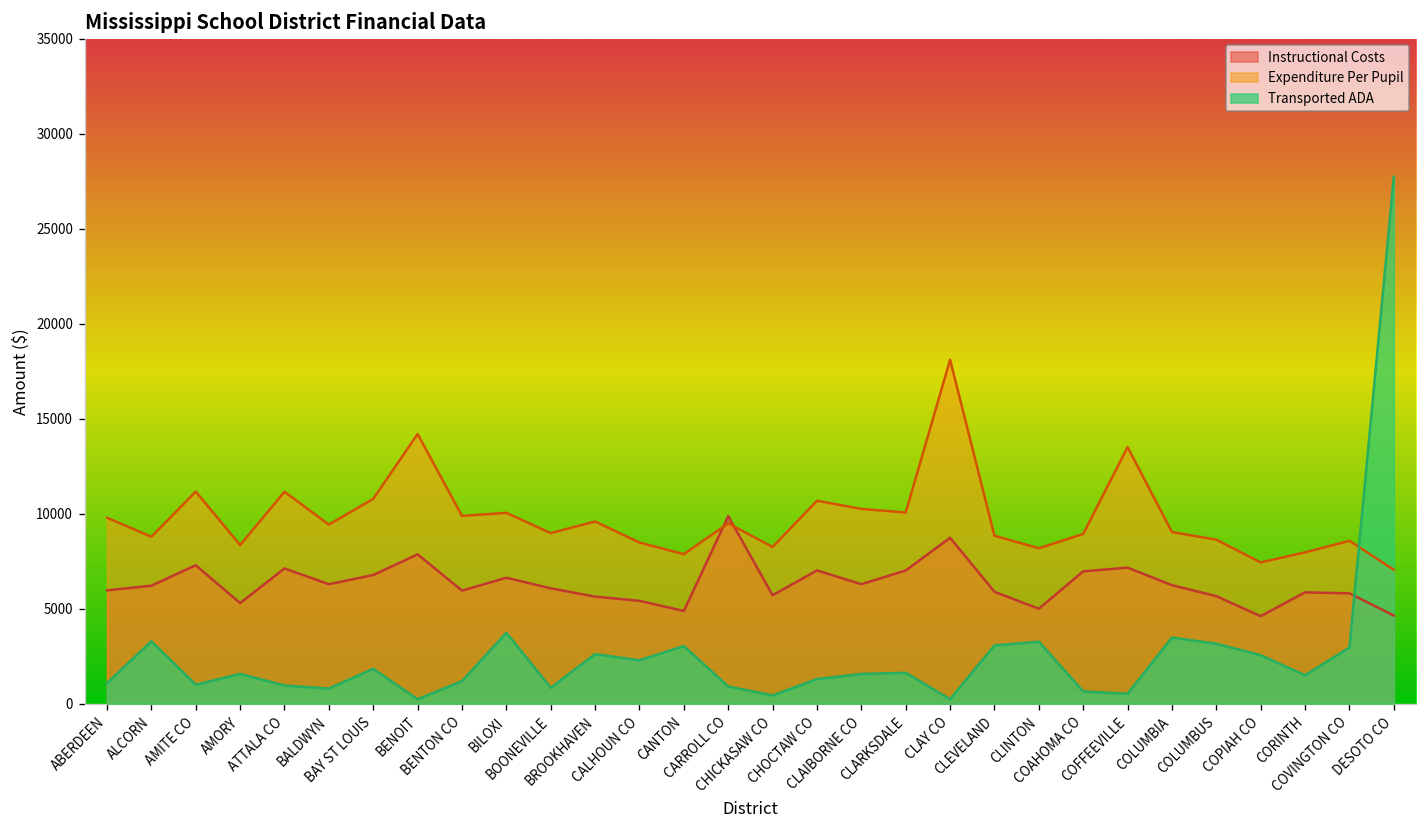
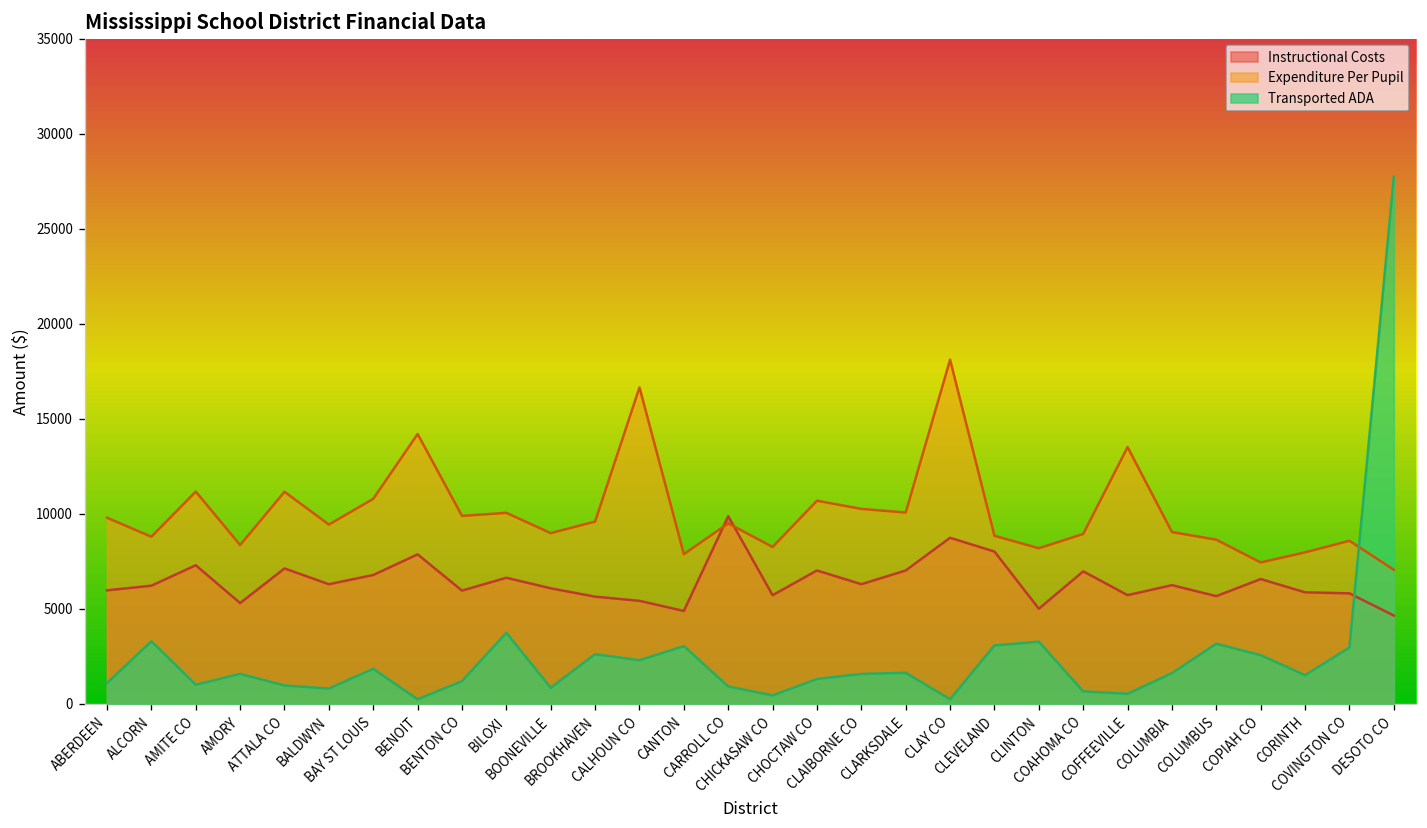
  {
    "Instructional Costs": {
      "ABERDEEN": 6000,
      "ALCORN": 6200,
      "AMITE CO": 7300,
      "AMORY": 5300,
      "ATTALA CO": 7100,
      "BALDWYN": 6300,
      "BAY ST LOUIS": 6800,
      "BENOIT": 7900,
      "BENTON CO": 6000,
      "BILOXI": 6600,
      "BOONEVILLE": 6100,
      "BROOKHAVEN": 5600,
      "CALHOUN CO": 5400,
      "CANTON": 4900,
      "CARROLL CO": 9900,
      "CHICKASAW CO": 5700,
      "CHOCTAW CO": 7000,
      "CLAIBORNE CO": 6300,
      "CLARKSDALE": 7000,
      "CLAY CO": 8700,
-     "CLEVELAND": 5900,
+     "CLEVELAND": 8000,
      "CLINTON": 5000,
      "COAHOMA CO": 7000,
-     "COFFEEVILLE": 7200,
+     "COFFEEVILLE": 5700,
      "COLUMBIA": 6200,
      "COLUMBUS": 5700,
-     "COPIAH CO": 4600,
+     "COPIAH CO": 6600,
      "CORINTH": 5900,
      "COVINGTON CO": 5800,
      "DESOTO CO": 4600
    },
    "Expenditure Per Pupil": {
      "ABERDEEN": 9800,
      "ALCORN": 8800,
      "AMITE CO": 11200,
      "AMORY": 8400,
      "ATTALA CO": 11200,
      "BALDWYN": 9400,
      "BAY ST LOUIS": 10800,
      "BENOIT": 14200,
      "BENTON CO": 9900,
      "BILOXI": 10000,
      "BOONEVILLE": 9000,
      "BROOKHAVEN": 9600,
-     "CALHOUN CO": 8500,
+     "CALHOUN CO": 16700,
      "CANTON": 7900,
      "CARROLL CO": 9500,
      "CHICKASAW CO": 8300,
      "CHOCTAW CO": 10700,
      "CLAIBORNE CO": 10300,
      "CLARKSDALE": 10100,
      "CLAY CO": 18100,
      "CLEVELAND": 8800,
      "CLINTON": 8200,
      "COAHOMA CO": 8900,
      "COFFEEVILLE": 13500,
      "COLUMBIA": 9000,
      "COLUMBUS": 8600,
      "COPIAH CO": 7400,
      "CORINTH": 8000,
      "COVINGTON CO": 8600,
      "DESOTO CO": 7100
    },
    "Transported ADA": {
      "ABERDEEN": 1100,
      "ALCORN": 3300,
      "AMITE CO": 1000,
      "AMORY": 1600,
      "ATTALA CO": 1000,
      "BALDWYN": 800,
      "BAY ST LOUIS": 1800,
      "BENOIT": 200,
      "BENTON CO": 1200,
      "BILOXI": 3700,
      "BOONEVILLE": 800,
      "BROOKHAVEN": 2600,
      "CALHOUN CO": 2300,
      "CANTON": 3000,
      "CARROLL CO": 900,
      "CHICKASAW CO": 400,
      "CHOCTAW CO": 1300,
      "CLAIBORNE CO": 1600,
      "CLARKSDALE": 1600,
      "CLAY CO": 200,
      "CLEVELAND": 3100,
      "CLINTON": 3300,
      "COAHOMA CO": 700,
      "COFFEEVILLE": 500,
-     "COLUMBIA": 3500,
+     "COLUMBIA": 1600,
      "COLUMBUS": 3200,
      "COPIAH CO": 2600,
      "CORINTH": 1500,
      "COVINGTON CO": 3000,
      "DESOTO CO": 27700
    }
  }
